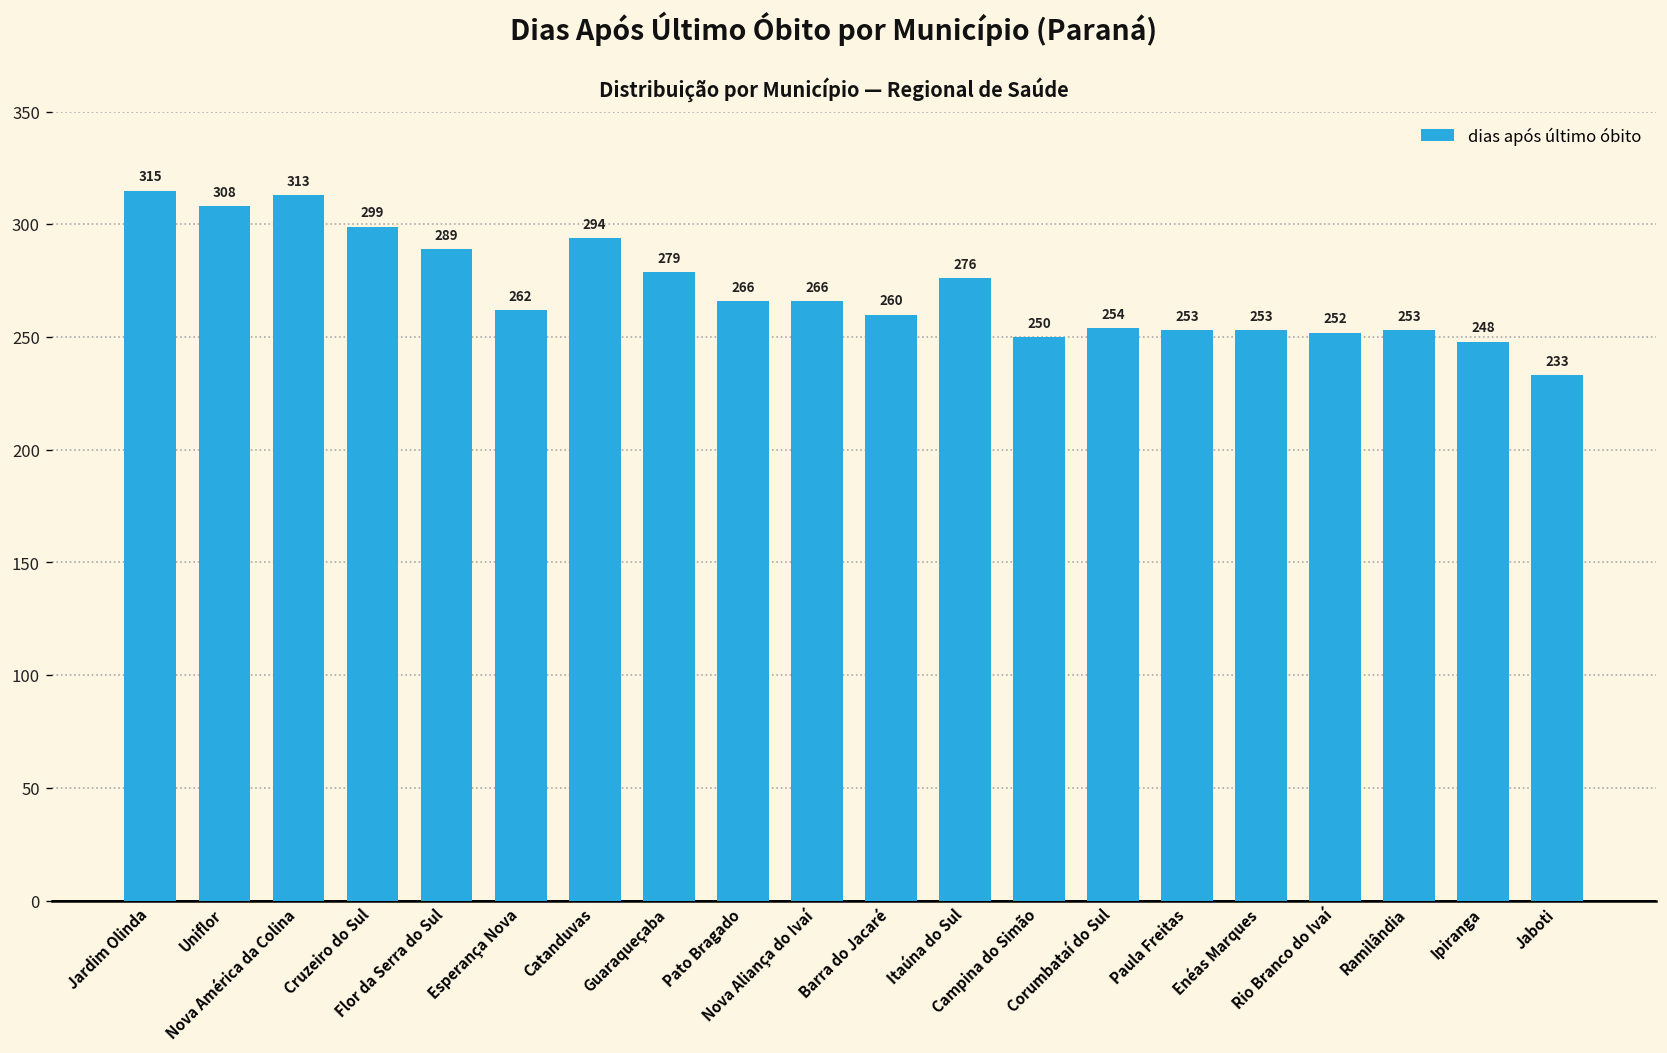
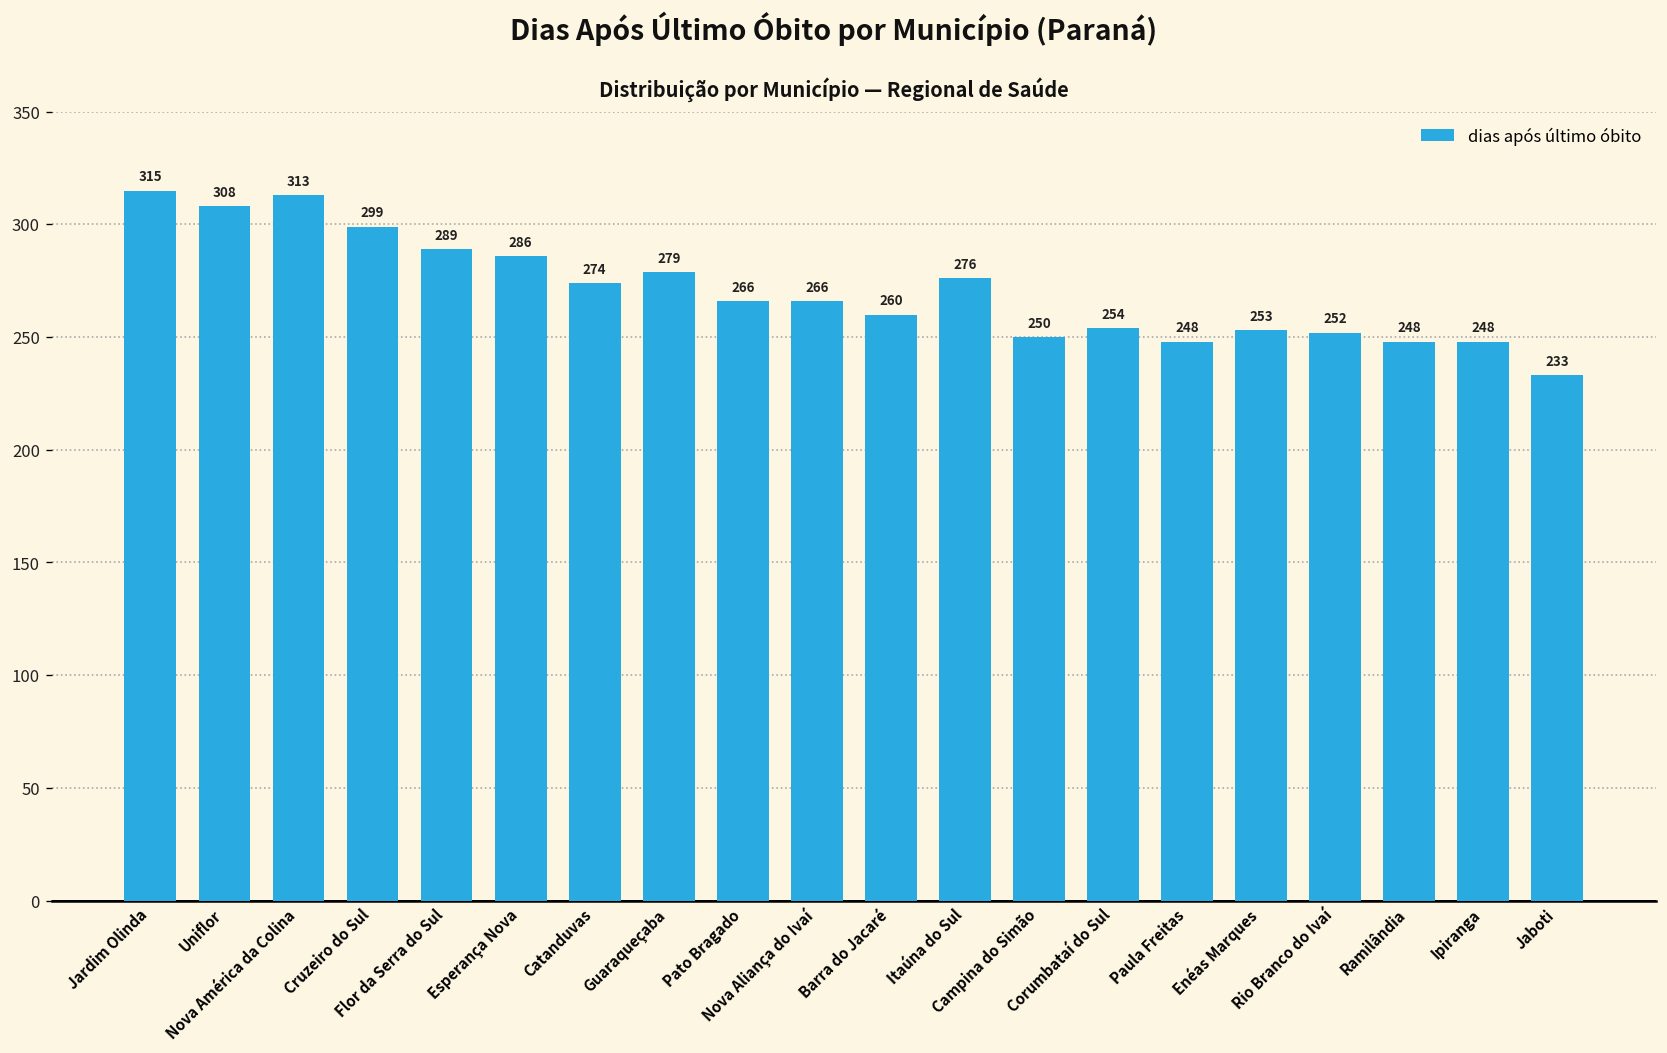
  {
    "Jardim Olinda": 315,
    "Uniflor": 308,
    "Nova América da Colina": 313,
    "Cruzeiro do Sul": 299,
    "Flor da Serra do Sul": 289,
-   "Esperança Nova": 262,
-   "Catanduvas": 294,
+   "Esperança Nova": 286,
+   "Catanduvas": 274,
    "Guaraqueçaba": 279,
    "Pato Bragado": 266,
    "Nova Aliança do Ivaí": 266,
    "Barra do Jacaré": 260,
    "Itaúna do Sul": 276,
    "Campina do Simão": 250,
    "Corumbataí do Sul": 254,
-   "Paula Freitas": 253,
+   "Paula Freitas": 248,
    "Enéas Marques": 253,
    "Rio Branco do Ivaí": 252,
-   "Ramilândia": 253,
+   "Ramilândia": 248,
    "Ipiranga": 248,
    "Jaboti": 233
  }
